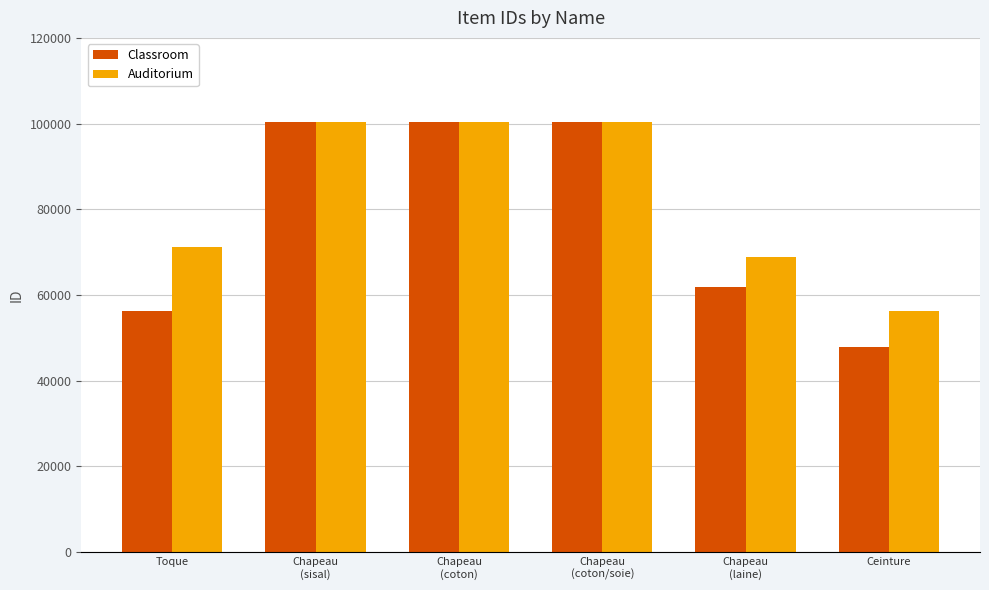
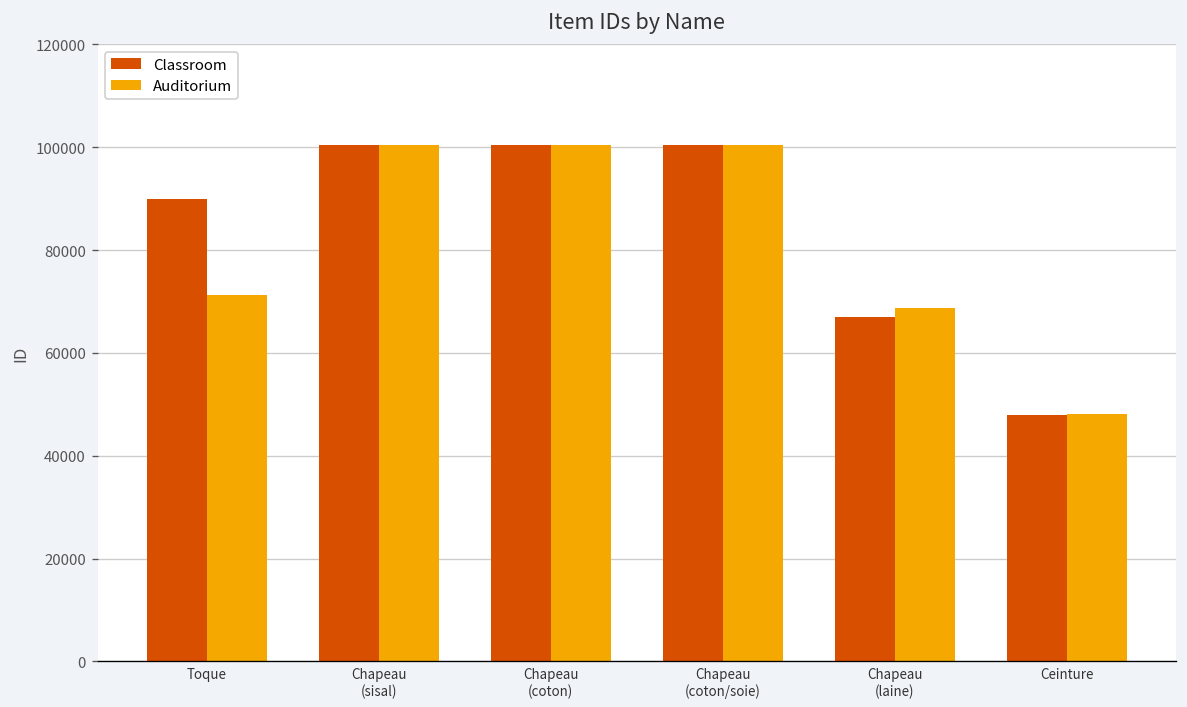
  {
    "Classroom": {
-     "Toque": 56000,
+     "Toque": 90000,
      "Chapeau (sisal)": 100000,
      "Chapeau (coton)": 100000,
      "Chapeau (coton/soie)": 100000,
-     "Chapeau (laine)": 62000,
+     "Chapeau (laine)": 67000,
      "Ceinture": 48000
    },
    "Auditorium": {
      "Toque": 71000,
      "Chapeau (sisal)": 100000,
      "Chapeau (coton)": 100000,
      "Chapeau (coton/soie)": 100000,
      "Chapeau (laine)": 69000,
-     "Ceinture": 56000
+     "Ceinture": 48000
    }
  }
